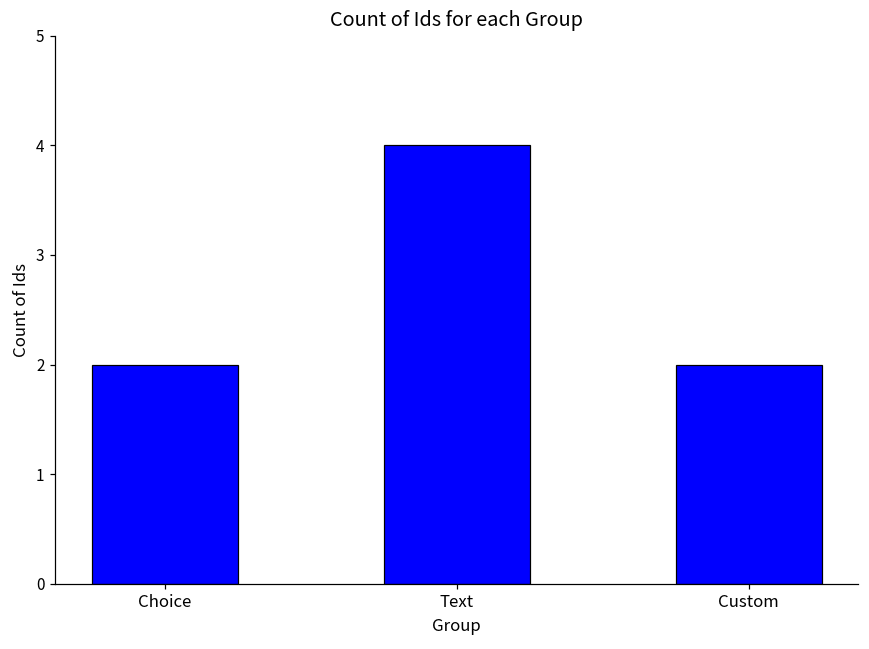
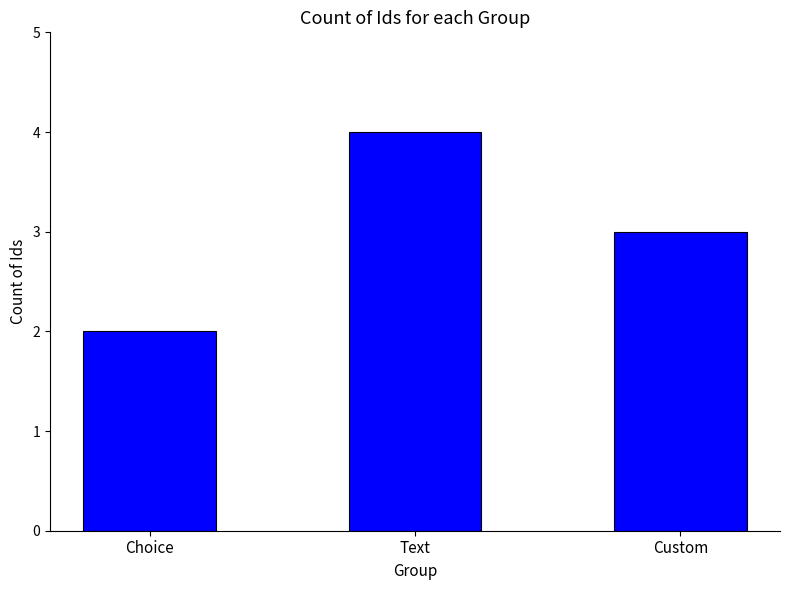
  {
    "Choice": 2,
    "Text": 4,
-   "Custom": 2
+   "Custom": 3
  }
